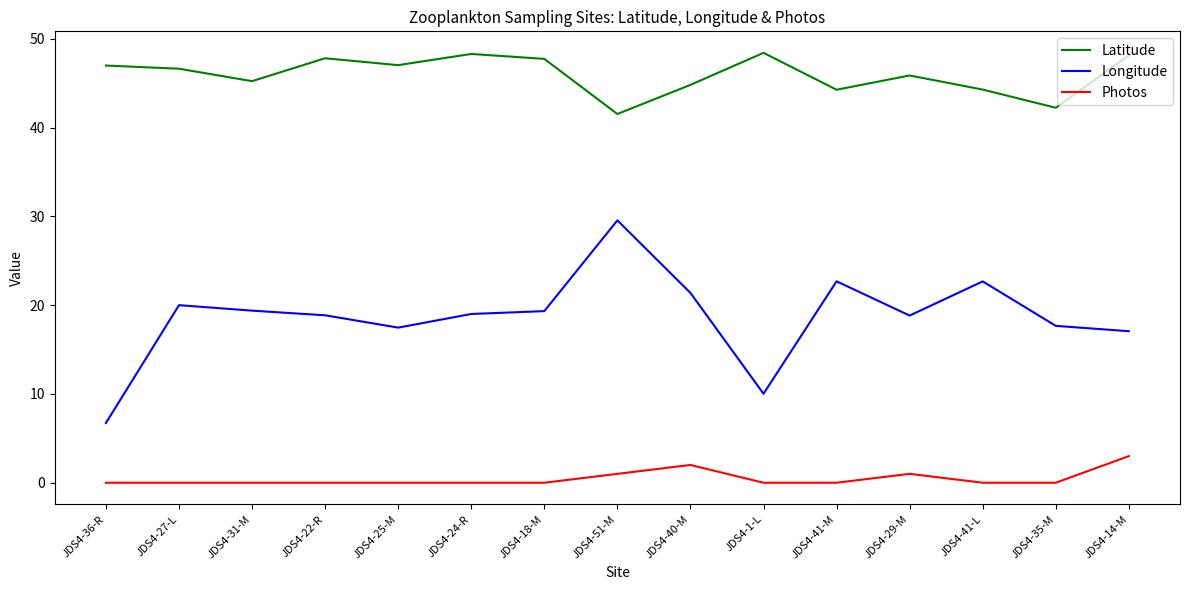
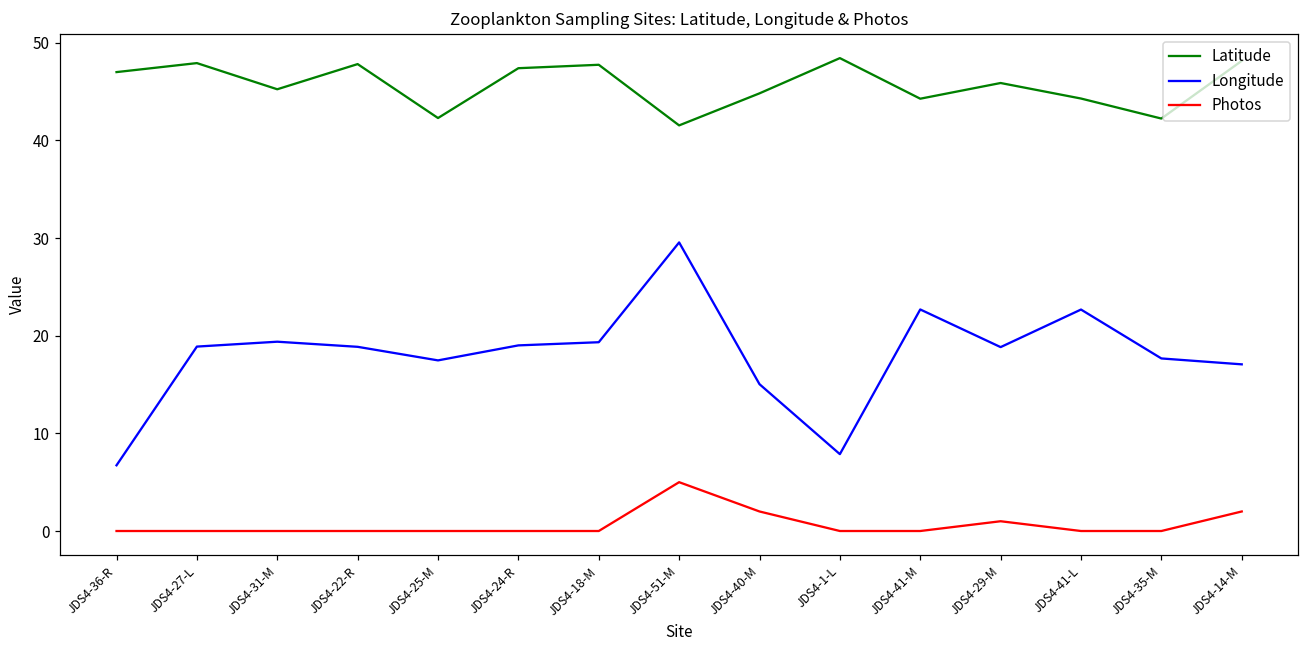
  {
    "Latitude": {
      "JDS4-36-R": 47,
-     "JDS4-27-L": 47,
+     "JDS4-27-L": 48,
      "JDS4-31-M": 45,
      "JDS4-22-R": 48,
-     "JDS4-25-M": 47,
-     "JDS4-24-R": 48,
+     "JDS4-25-M": 42,
+     "JDS4-24-R": 47,
      "JDS4-18-M": 48,
      "JDS4-51-M": 42,
      "JDS4-40-M": 45,
      "JDS4-1-L": 48,
      "JDS4-41-M": 44,
      "JDS4-29-M": 46,
      "JDS4-41-L": 44,
      "JDS4-35-M": 42
    },
    "Longitude": {
      "JDS4-36-R": 7,
-     "JDS4-27-L": 20,
+     "JDS4-27-L": 19,
      "JDS4-31-M": 19,
      "JDS4-22-R": 19,
      "JDS4-25-M": 17,
      "JDS4-24-R": 19,
      "JDS4-18-M": 19,
      "JDS4-51-M": 30,
-     "JDS4-40-M": 21,
-     "JDS4-1-L": 10,
+     "JDS4-40-M": 15,
+     "JDS4-1-L": 8,
      "JDS4-41-M": 23,
      "JDS4-29-M": 19,
      "JDS4-41-L": 23,
      "JDS4-35-M": 18,
      "JDS4-14-M": 17
    },
    "Photos": {
      "JDS4-36-R": 0,
      "JDS4-27-L": 0,
      "JDS4-31-M": 0,
      "JDS4-22-R": 0,
      "JDS4-25-M": 0,
      "JDS4-24-R": 0,
      "JDS4-18-M": 0,
-     "JDS4-51-M": 1,
+     "JDS4-51-M": 5,
      "JDS4-40-M": 2,
      "JDS4-1-L": 0,
      "JDS4-41-M": 0,
      "JDS4-29-M": 1,
      "JDS4-41-L": 0,
      "JDS4-35-M": 0,
-     "JDS4-14-M": 3
+     "JDS4-14-M": 2
    }
  }
